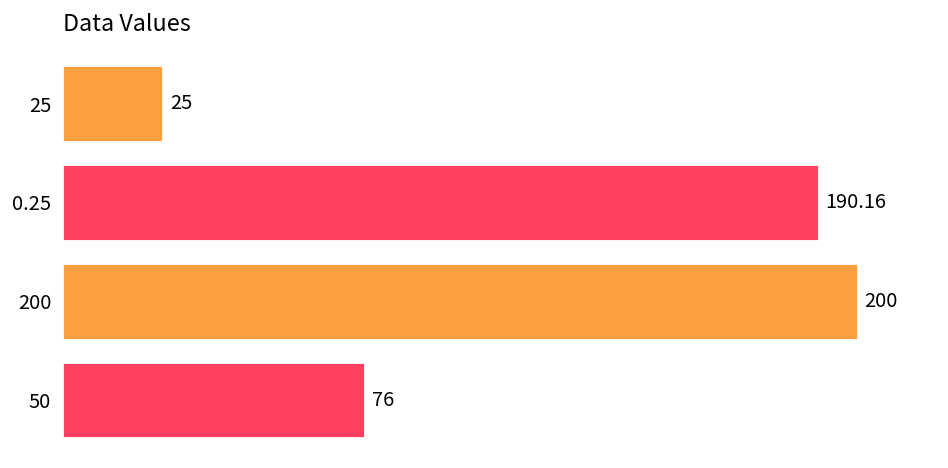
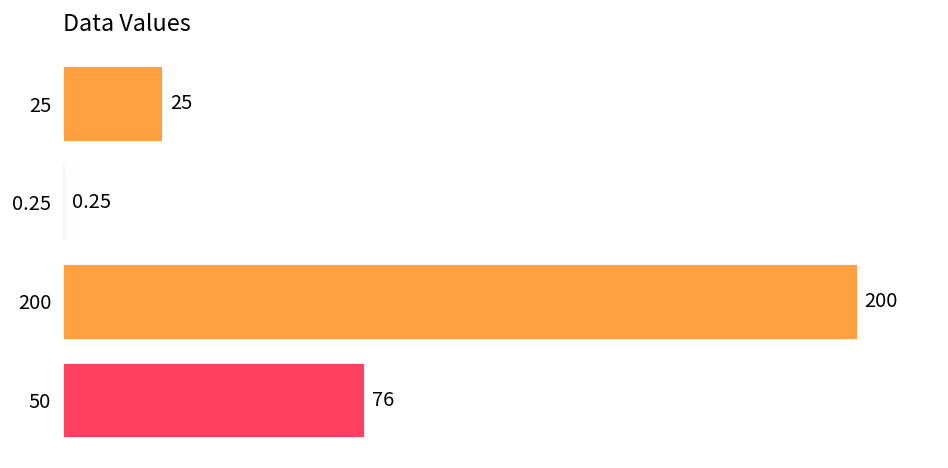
  {
    "25": 25,
-   "0.25": 190.16,
+   "0.25": 0.25,
    "200": 200,
    "50": 76
  }
